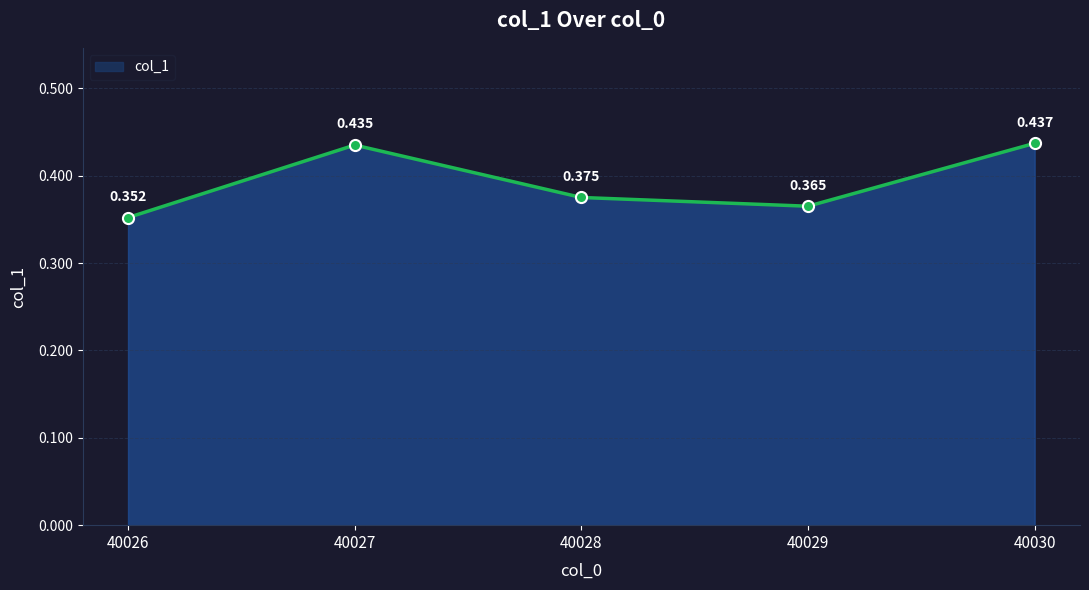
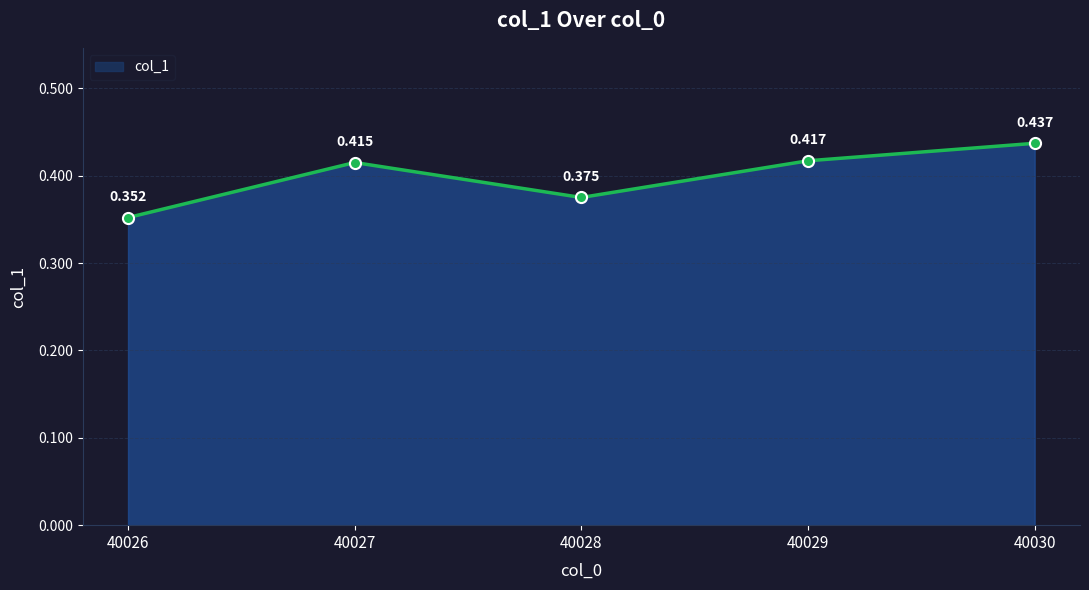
  {
    "40026": 0.352,
-   "40027": 0.435,
+   "40027": 0.415,
    "40028": 0.375,
-   "40029": 0.365,
+   "40029": 0.417,
    "40030": 0.437
  }
